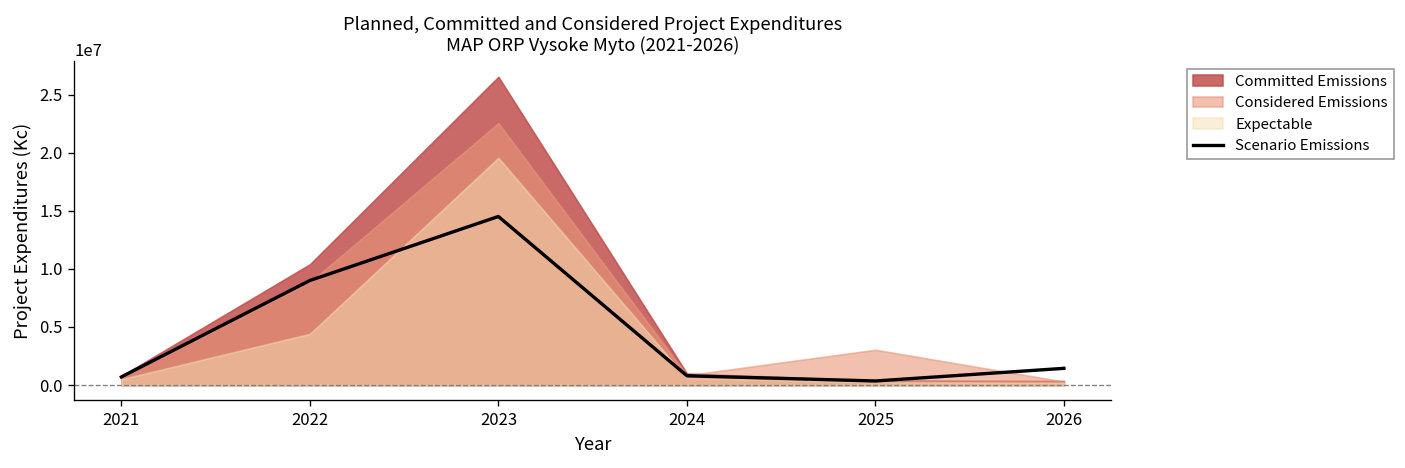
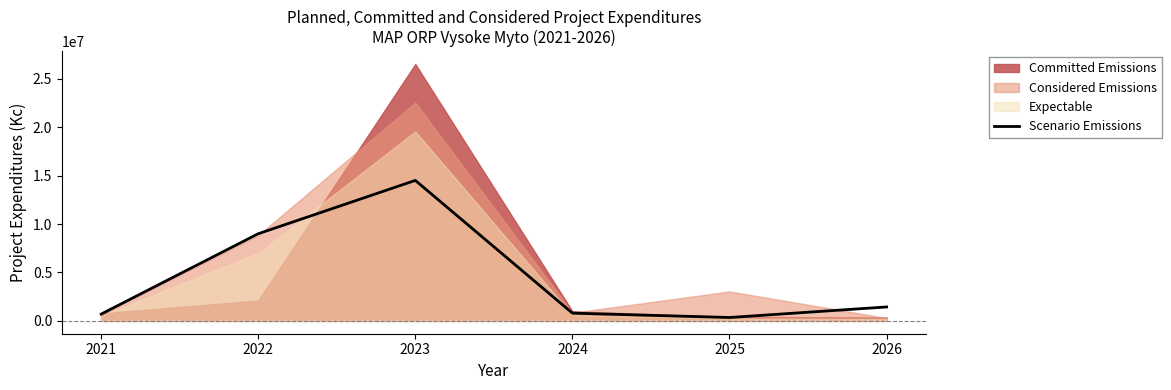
  {
    "Committed Emissions": {
-     "2022": 10000000,
+     "2022": 2000000,
      "2023": 27000000
    },
    "Scenario Emissions": {
      "2023": 15000000,
      "2026": 1000000
    },
    "Considered Emissions": {
      "2023": 23000000,
      "2025": 3000000
    },
    "Expectable": {
-     "2022": 4000000,
+     "2022": 7000000,
      "2023": 20000000
    }
  }
